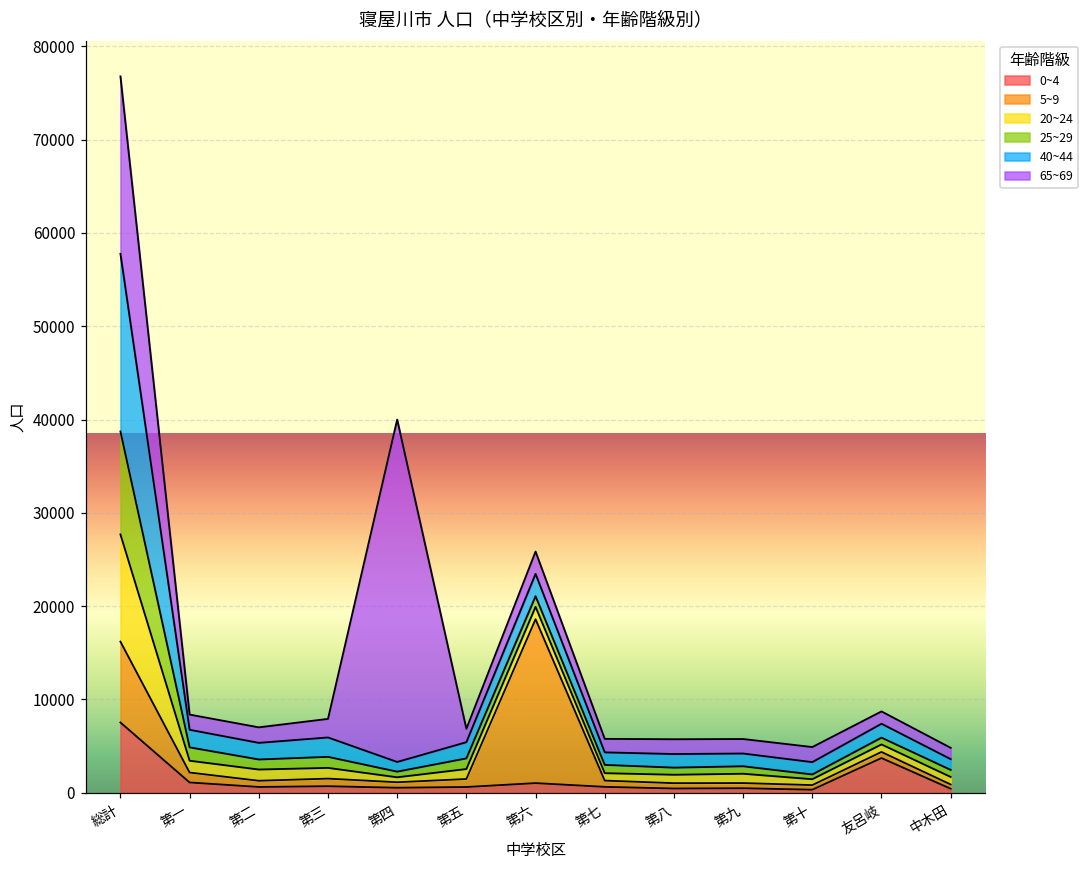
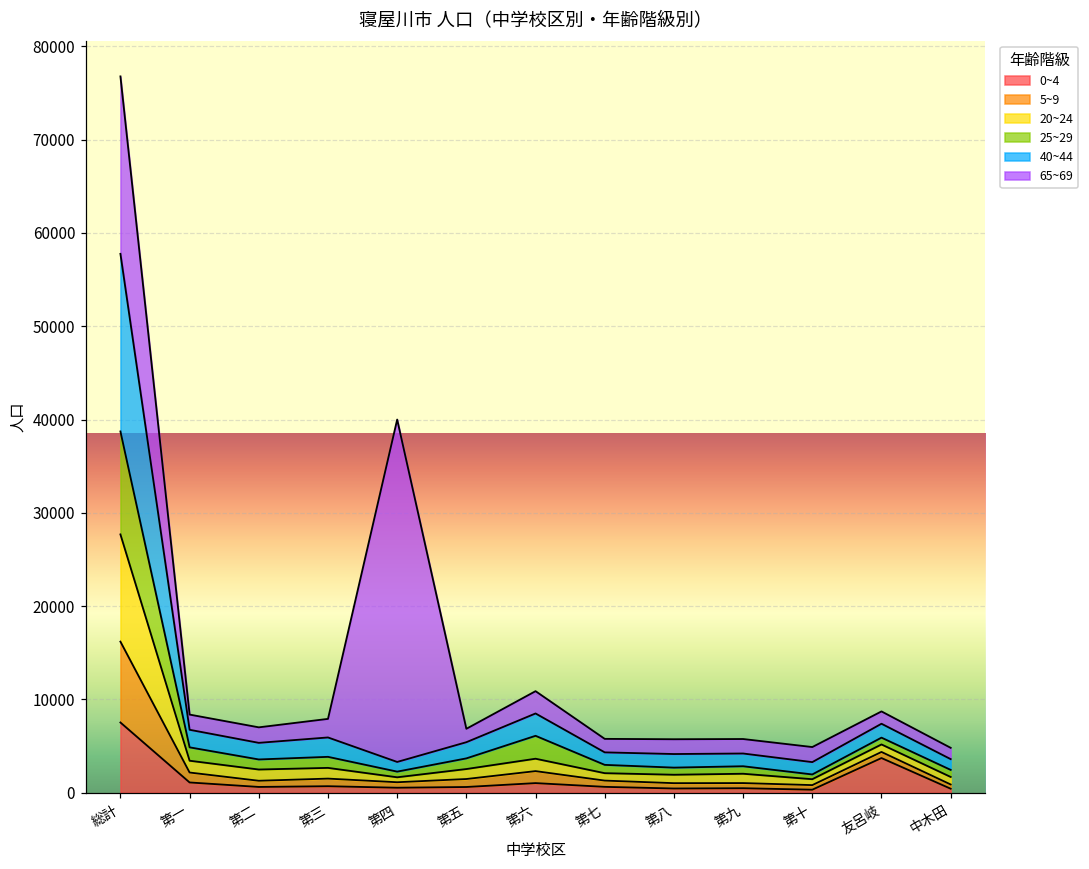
  {
    "0~4": {
      "総計": 8000,
      "第一": 1000,
      "第二": 1000,
      "第三": 1000,
      "第四": 1000,
      "第五": 1000,
      "第六": 1000,
      "第七": 1000,
      "第八": 0,
      "第九": 0,
      "第十": 0,
      "友呂岐": 4000,
      "中木田": 0
    },
    "5~9": {
      "総計": 9000,
      "第一": 1000,
      "第二": 1000,
      "第三": 1000,
      "第四": 1000,
      "第五": 1000,
-     "第六": 18000,
+     "第六": 1000,
      "第七": 1000,
      "第八": 1000,
      "第九": 1000,
      "第十": 0,
      "友呂岐": 1000,
      "中木田": 0
    },
    "20~24": {
      "総計": 11000,
      "第一": 1000,
      "第二": 1000,
      "第三": 1000,
      "第四": 1000,
      "第五": 1000,
      "第六": 1000,
      "第七": 1000,
      "第八": 1000,
      "第九": 1000,
      "第十": 1000,
      "友呂岐": 1000,
      "中木田": 1000
    },
    "25~29": {
      "総計": 11000,
      "第一": 1000,
      "第二": 1000,
      "第三": 1000,
      "第四": 1000,
      "第五": 1000,
-     "第六": 1000,
+     "第六": 2000,
      "第七": 1000,
      "第八": 1000,
      "第九": 1000,
      "第十": 1000,
      "友呂岐": 1000,
      "中木田": 1000
    },
    "40~44": {
      "総計": 19000,
      "第一": 2000,
      "第二": 2000,
      "第三": 2000,
      "第四": 1000,
      "第五": 2000,
      "第六": 2000,
      "第七": 1000,
      "第八": 1000,
      "第九": 1000,
      "第十": 1000,
      "友呂岐": 1000,
      "中木田": 1000
    },
    "65~69": {
      "総計": 19000,
      "第一": 2000,
      "第二": 2000,
      "第三": 2000,
      "第四": 37000,
      "第五": 1000,
      "第六": 2000,
      "第七": 1000,
      "第八": 2000,
      "第九": 2000,
      "第十": 2000,
      "友呂岐": 1000,
      "中木田": 1000
    }
  }
